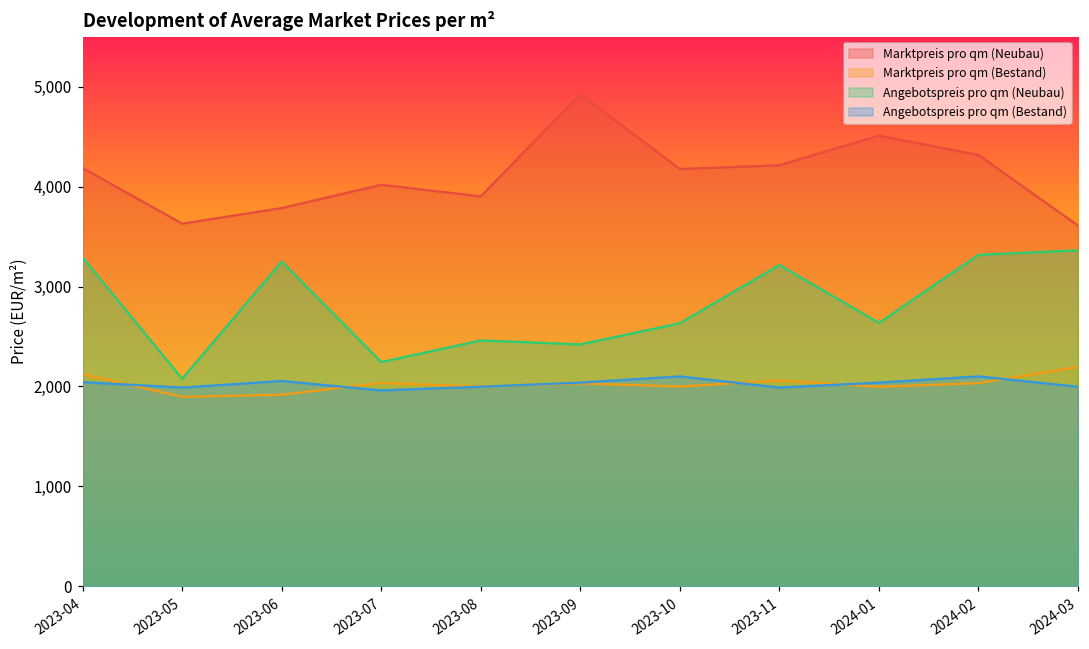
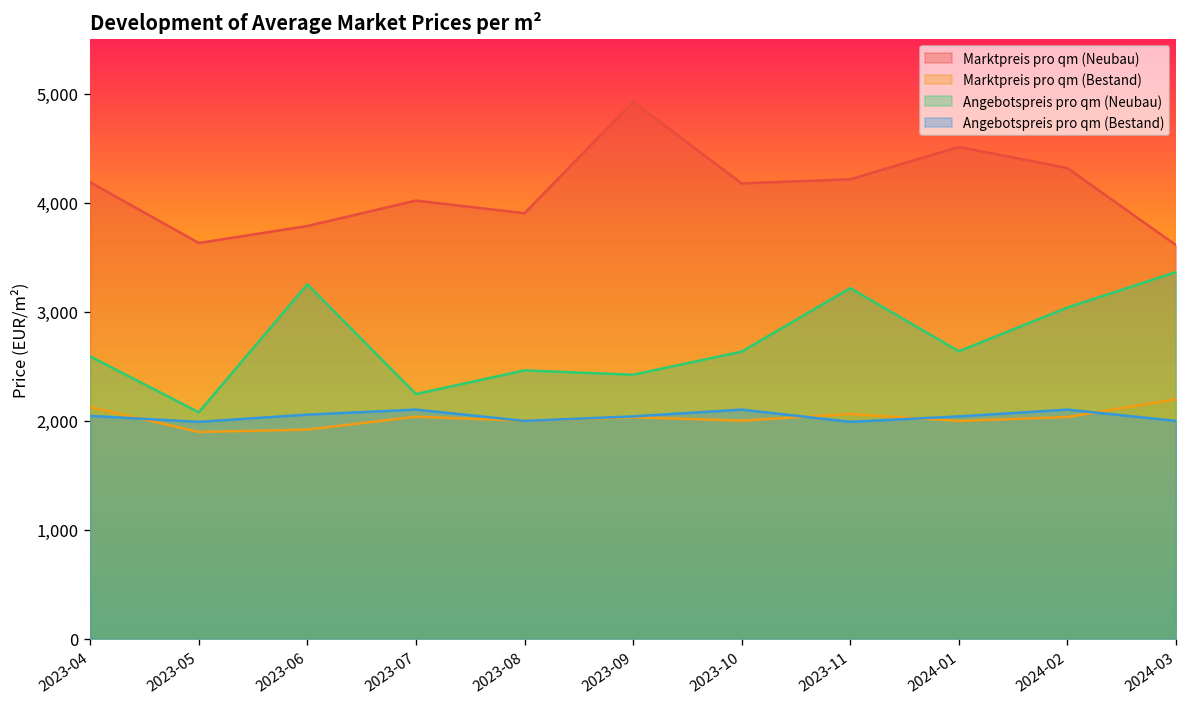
  {
    "Angebotspreis pro qm (Neubau)": {
-     "2023-04": "3,300",
+     "2023-04": "2,600",
      "2023-05": "2,100",
      "2023-06": "3,200",
      "2023-07": "2,200",
      "2023-08": "2,500",
      "2023-09": "2,400",
      "2023-10": "2,600",
      "2023-11": "3,200",
      "2024-01": "2,600",
-     "2024-02": "3,300",
+     "2024-02": "3,000",
      "2024-03": "3,400"
    },
    "Angebotspreis pro qm (Bestand)": {
      "2023-04": "2,000",
      "2023-05": "2,000",
      "2023-06": "2,100",
-     "2023-07": "2,000",
+     "2023-07": "2,100",
      "2023-10": "2,100",
      "2023-11": "2,000",
      "2024-01": "2,000",
      "2024-02": "2,100",
      "2024-03": "2,000"
    }
  }
